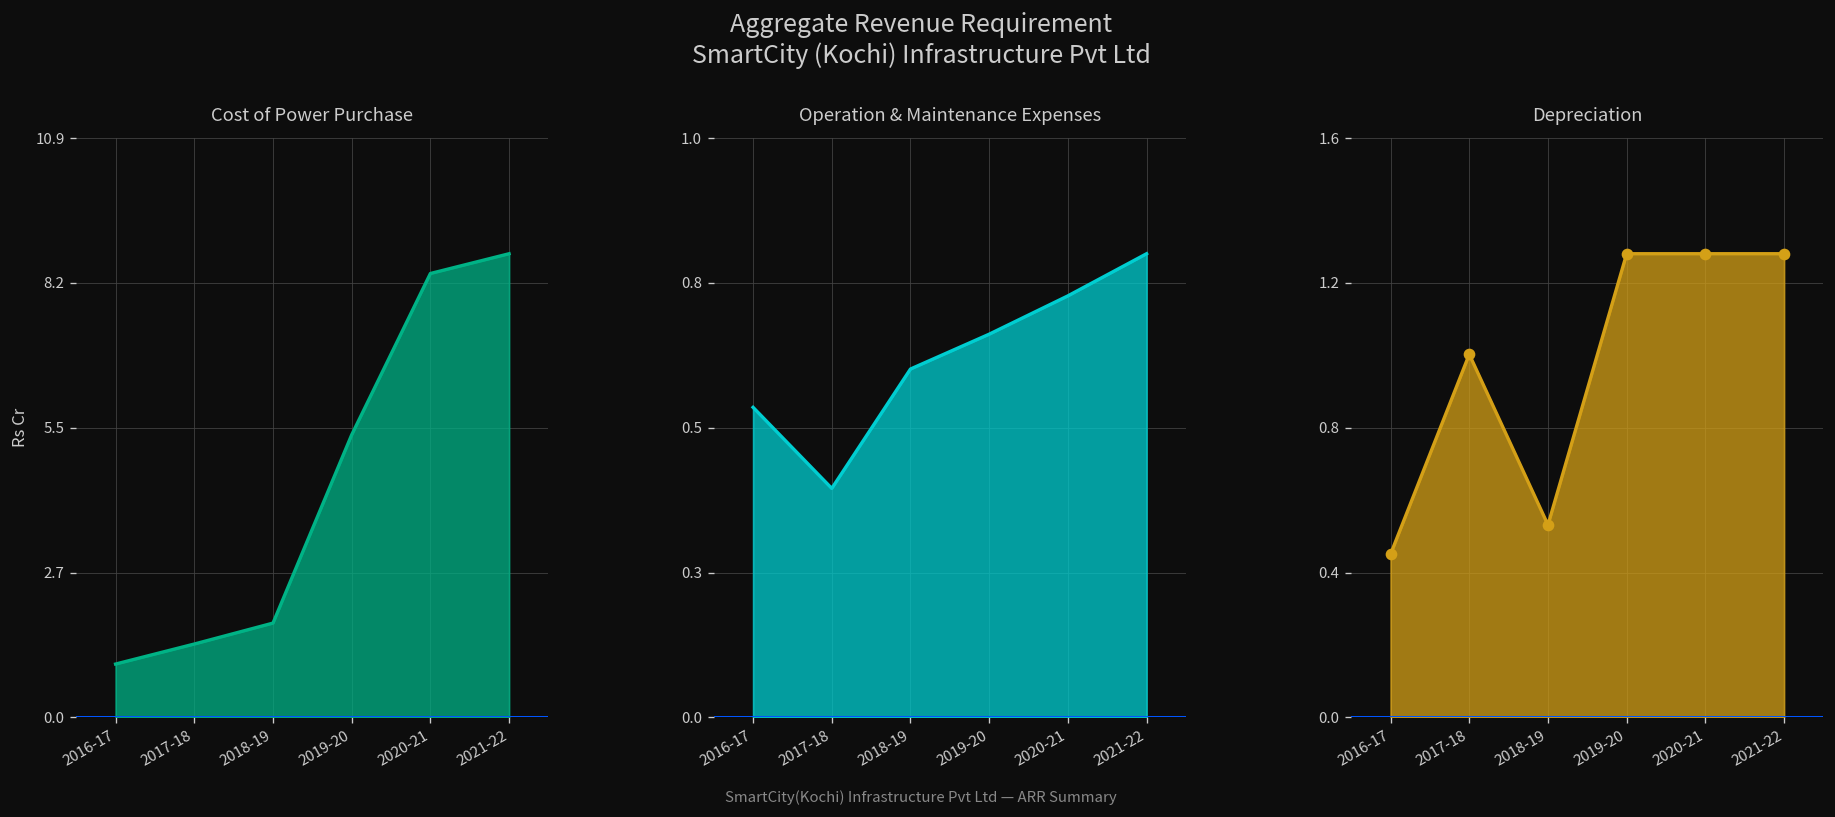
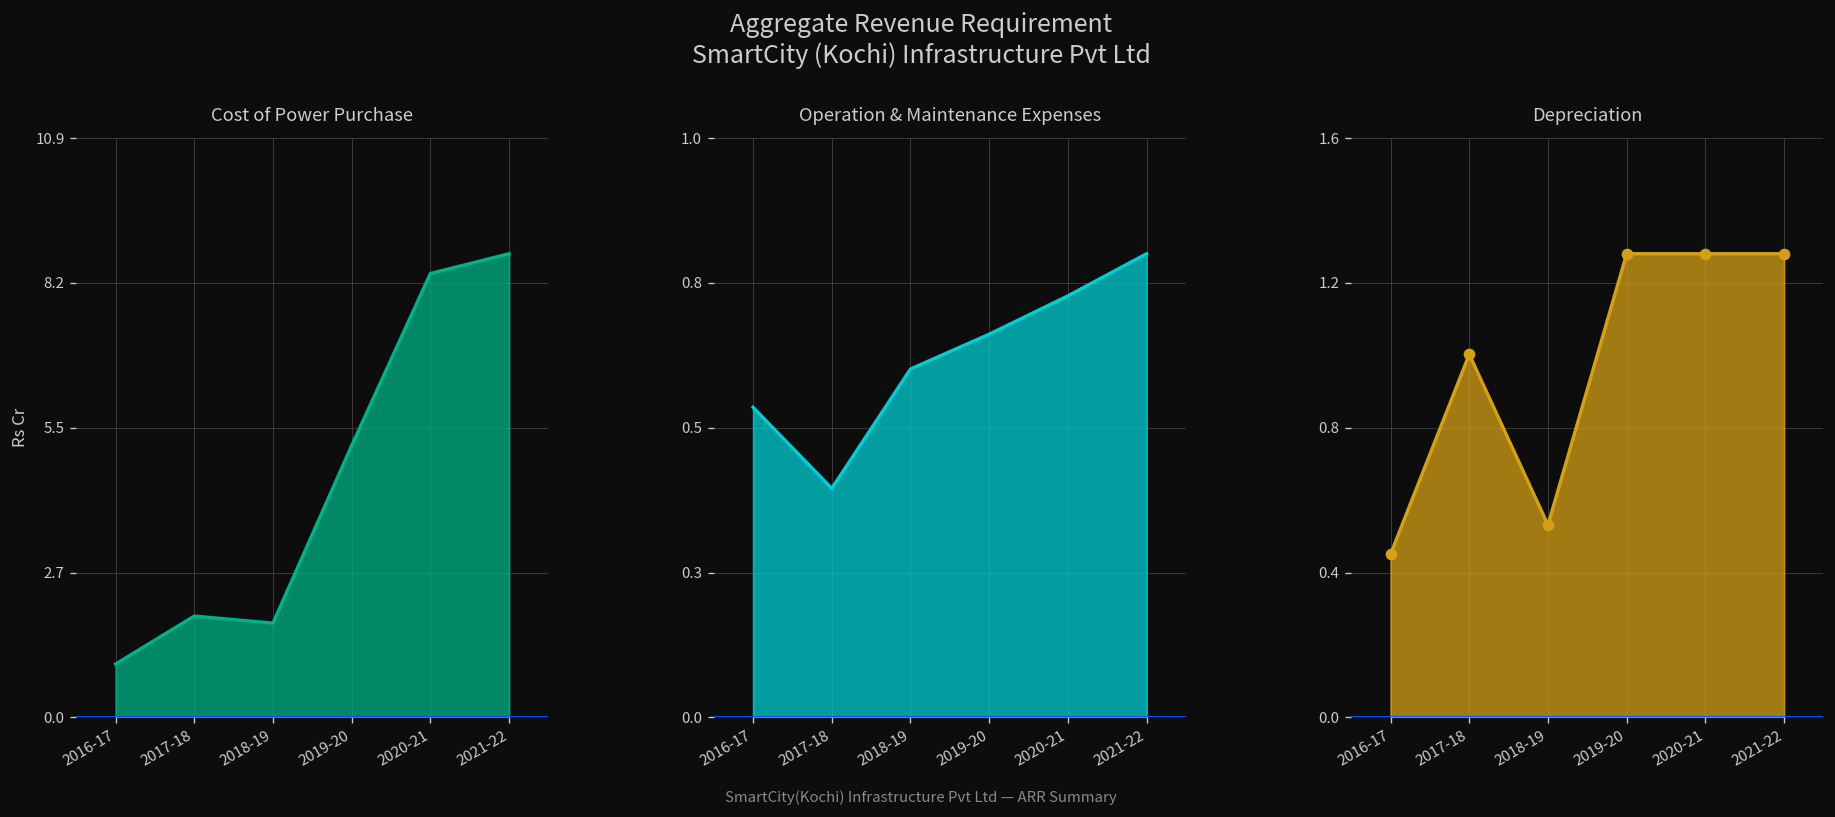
  {
    "Cost of Power Purchase": {
      "2016-17": 1.0,
-     "2017-18": 1.4,
+     "2017-18": 1.9,
      "2018-19": 1.8,
-     "2019-20": 5.3,
+     "2019-20": 5.1,
      "2020-21": 8.4,
      "2021-22": 8.7
    },
    "Depreciation": {
      "2016-17": 0.45,
      "2017-18": 1.00,
      "2018-19": 0.53,
      "2019-20": 1.28,
      "2020-21": 1.28,
      "2021-22": 1.28
    }
  }
